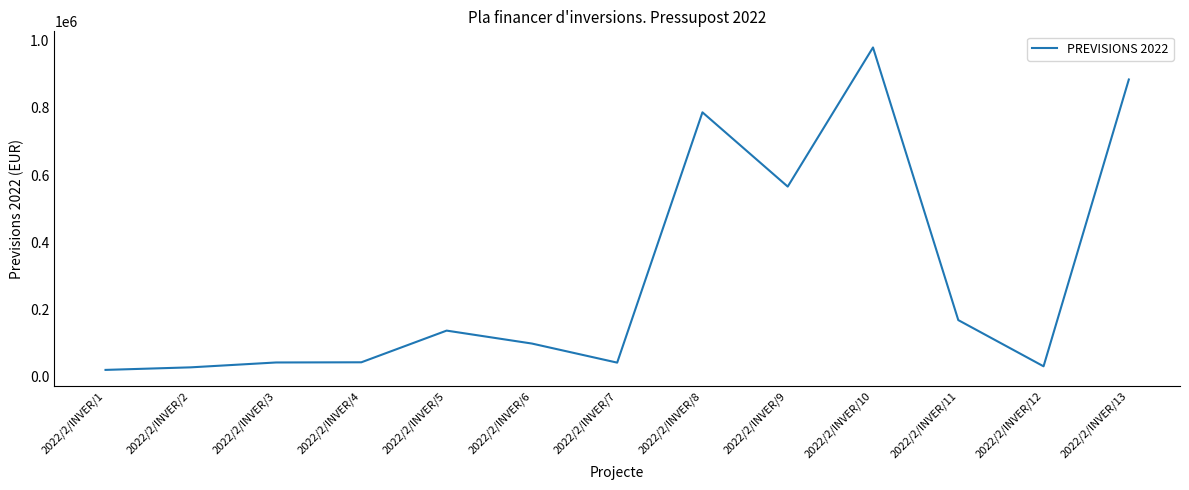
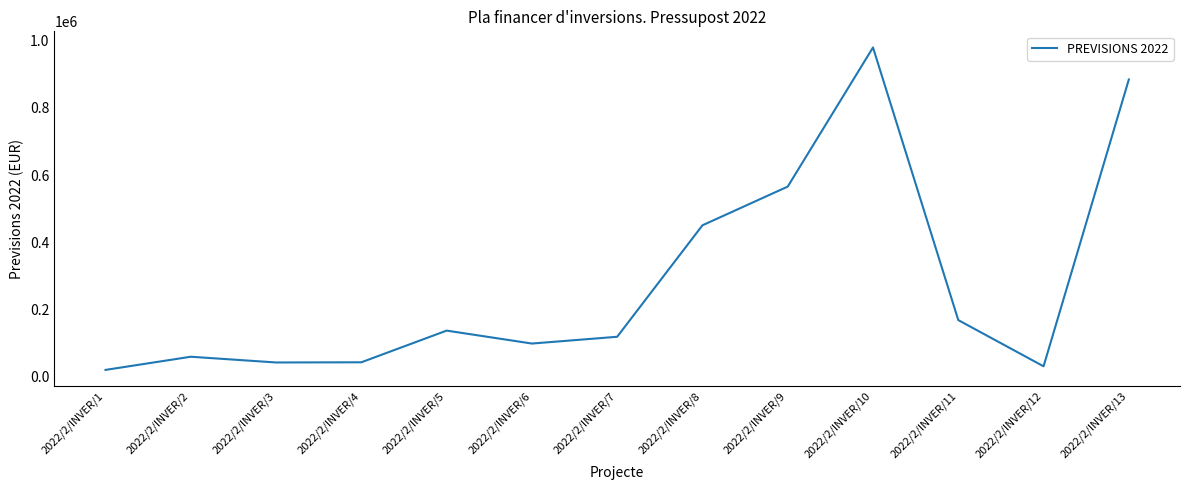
  {
    "2022/2/INVER/1": 20000,
-   "2022/2/INVER/2": 30000,
+   "2022/2/INVER/2": 60000,
    "2022/2/INVER/3": 40000,
    "2022/2/INVER/4": 40000,
    "2022/2/INVER/5": 140000,
    "2022/2/INVER/6": 100000,
-   "2022/2/INVER/7": 40000,
-   "2022/2/INVER/8": 790000,
+   "2022/2/INVER/7": 120000,
+   "2022/2/INVER/8": 450000,
    "2022/2/INVER/9": 570000,
    "2022/2/INVER/10": 980000,
    "2022/2/INVER/11": 170000,
    "2022/2/INVER/12": 30000,
    "2022/2/INVER/13": 880000
  }
